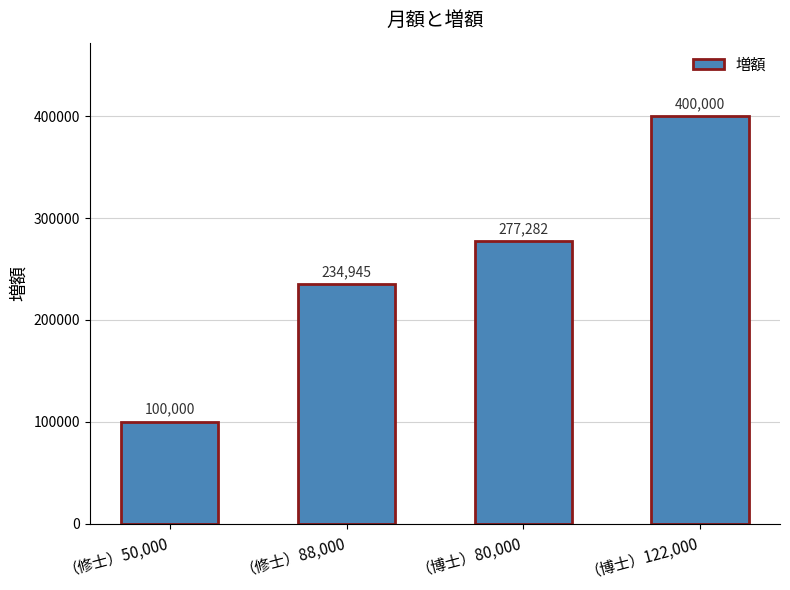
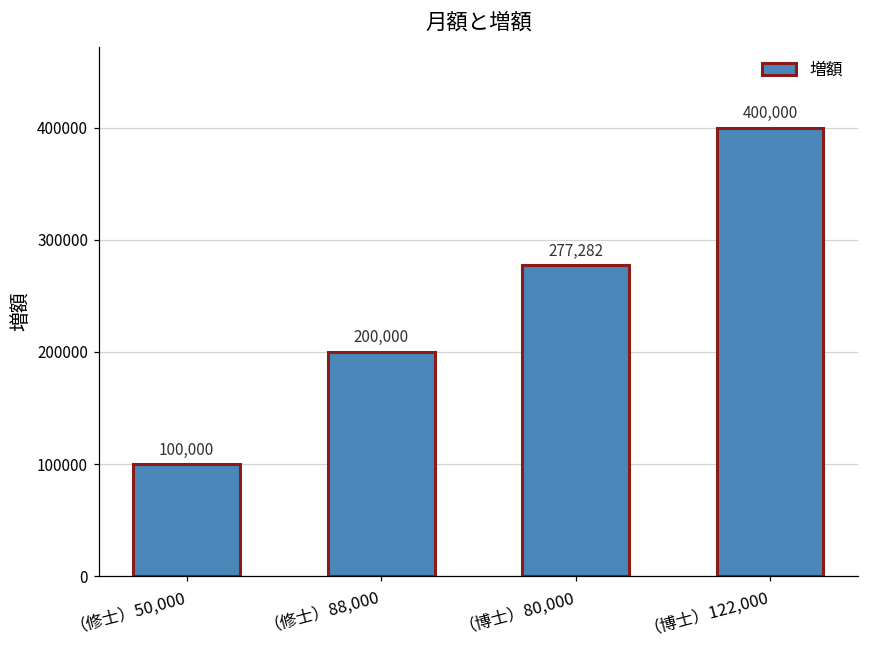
  {
    "（修士）50,000": "100,000",
-   "（修士）88,000": "234,945",
+   "（修士）88,000": "200,000",
    "（博士）80,000": "277,282",
    "（博士）122,000": "400,000"
  }
